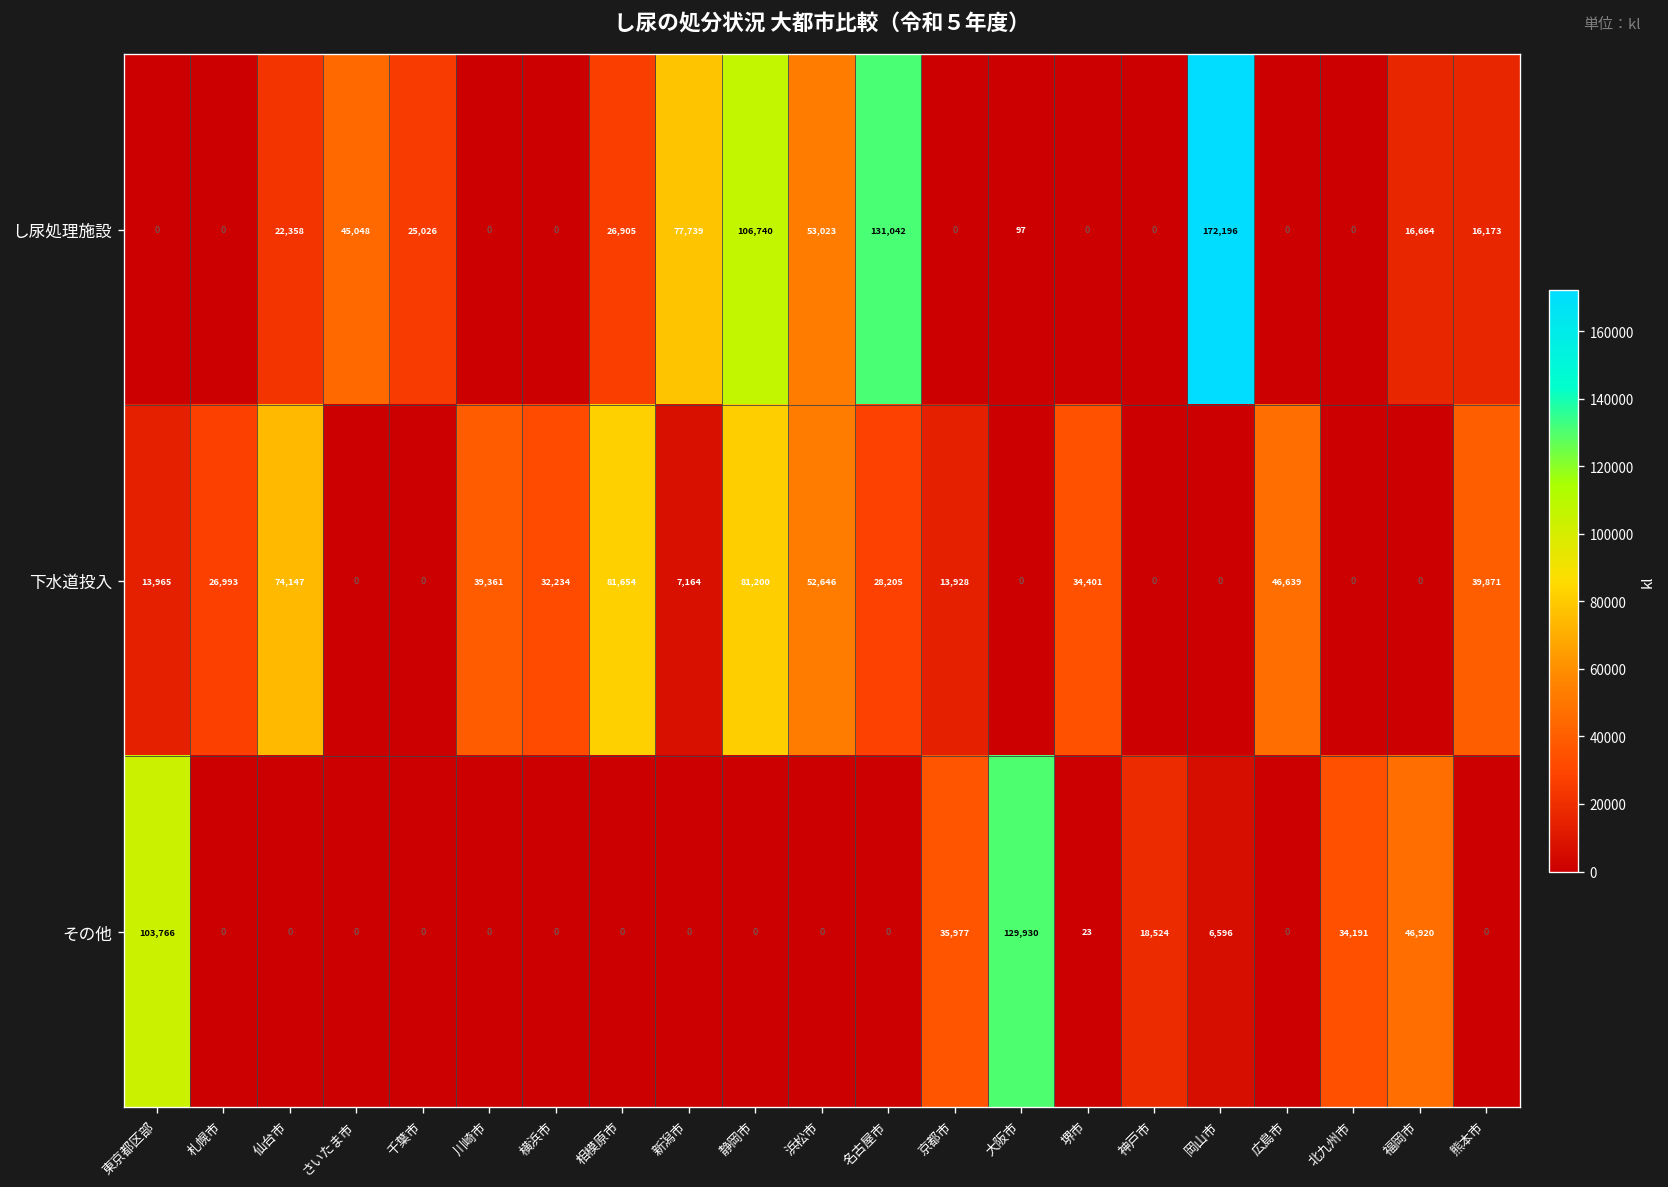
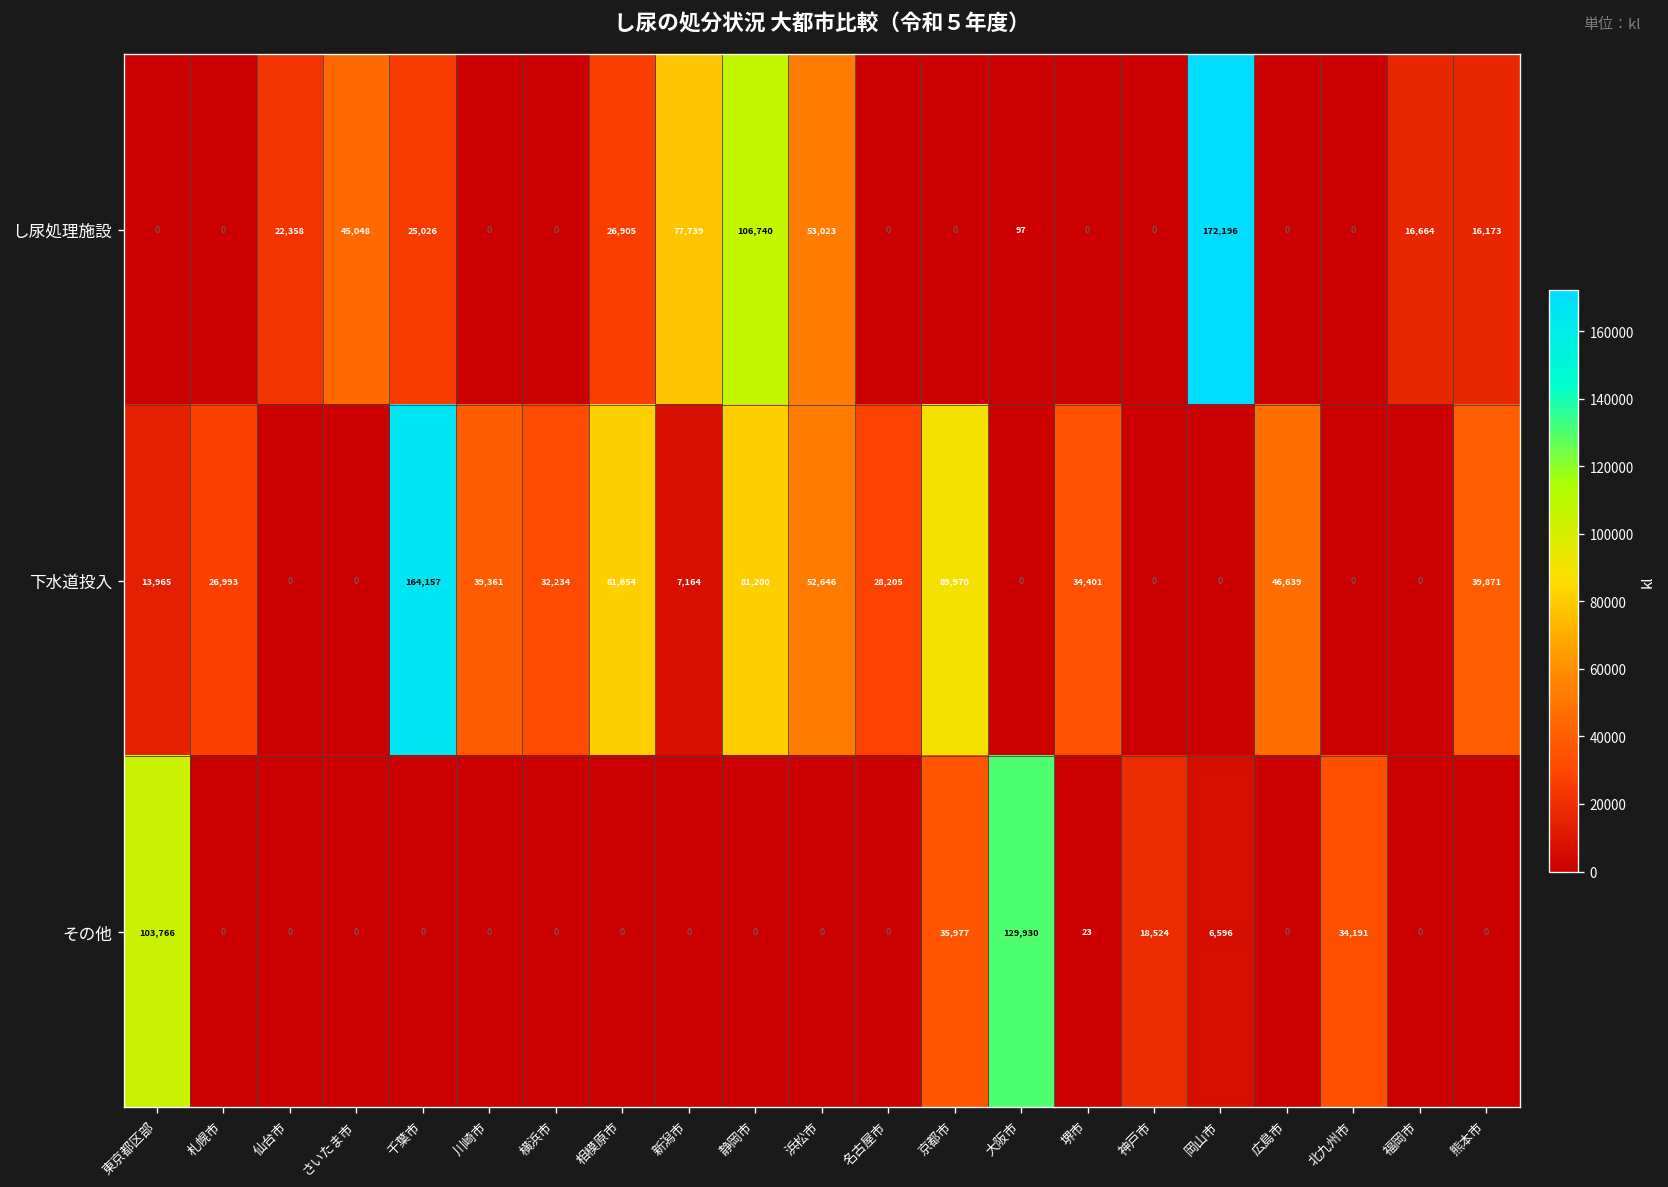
  {
    "し尿処理施設": {
      "東京都区部": "0",
      "札幌市": "0",
      "仙台市": "22,358",
      "さいたま市": "45,048",
      "千葉市": "25,026",
      "川崎市": "0",
      "横浜市": "0",
      "相模原市": "26,905",
      "新潟市": "77,739",
      "静岡市": "106,740",
      "浜松市": "53,023",
-     "名古屋市": "131,042",
+     "名古屋市": "0",
      "京都市": "0",
      "大阪市": "97",
      "堺市": "0",
      "神戸市": "0",
      "岡山市": "172,196",
      "広島市": "0",
      "北九州市": "0",
      "福岡市": "16,664",
      "熊本市": "16,173"
    },
    "下水道投入": {
      "東京都区部": "13,965",
      "札幌市": "26,993",
-     "仙台市": "74,147",
+     "仙台市": "0",
      "さいたま市": "0",
-     "千葉市": "0",
+     "千葉市": "164,157",
      "川崎市": "39,361",
      "横浜市": "32,234",
      "相模原市": "81,654",
      "新潟市": "7,164",
      "静岡市": "81,200",
      "浜松市": "52,646",
      "名古屋市": "28,205",
-     "京都市": "13,928",
+     "京都市": "89,970",
      "大阪市": "0",
      "堺市": "34,401",
      "神戸市": "0",
      "岡山市": "0",
      "広島市": "46,639",
      "北九州市": "0",
      "福岡市": "0",
      "熊本市": "39,871"
    },
    "その他": {
      "東京都区部": "103,766",
      "札幌市": "0",
      "仙台市": "0",
      "さいたま市": "0",
      "千葉市": "0",
      "川崎市": "0",
      "横浜市": "0",
      "相模原市": "0",
      "新潟市": "0",
      "静岡市": "0",
      "浜松市": "0",
      "名古屋市": "0",
      "京都市": "35,977",
      "大阪市": "129,930",
      "堺市": "23",
      "神戸市": "18,524",
      "岡山市": "6,596",
      "広島市": "0",
      "北九州市": "34,191",
-     "福岡市": "46,920",
+     "福岡市": "0",
      "熊本市": "0"
    }
  }
